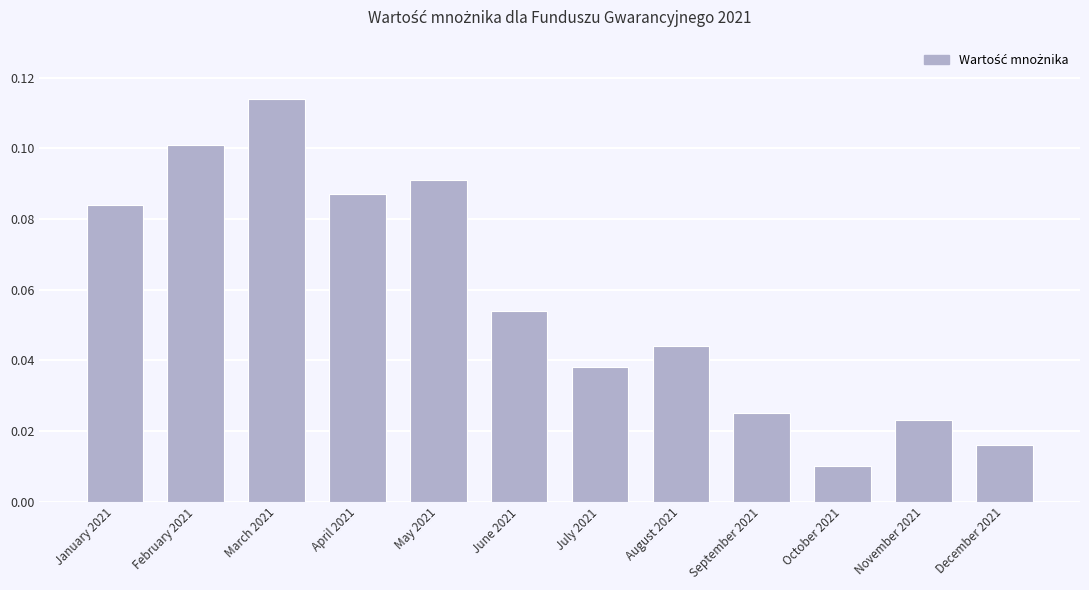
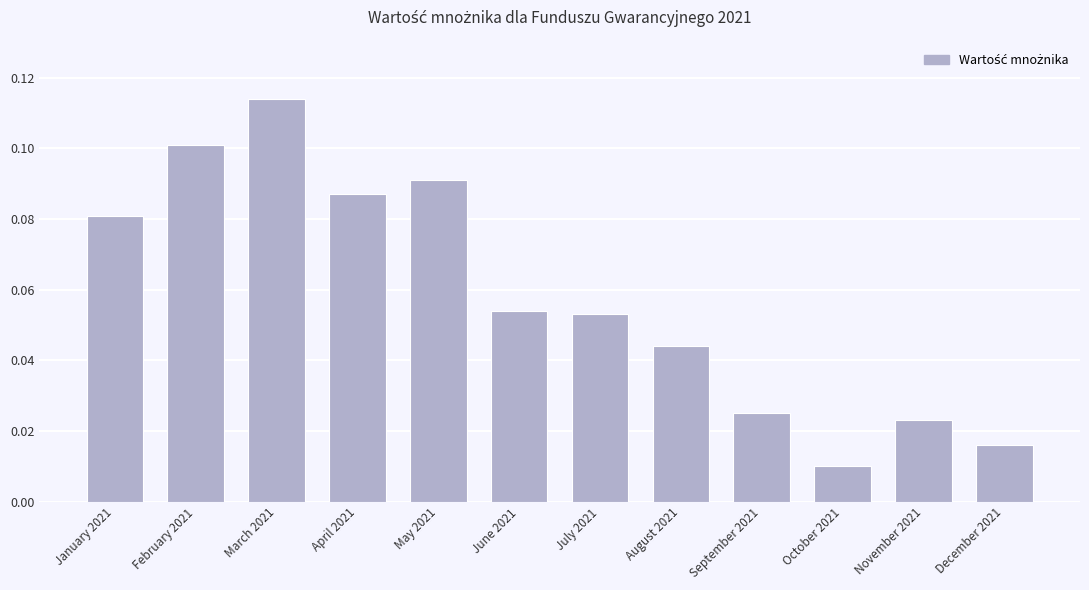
  {
-   "January 2021": 0.084,
+   "January 2021": 0.081,
    "February 2021": 0.101,
    "March 2021": 0.114,
    "April 2021": 0.087,
    "May 2021": 0.091,
    "June 2021": 0.054,
-   "July 2021": 0.038,
+   "July 2021": 0.053,
    "August 2021": 0.044,
    "September 2021": 0.025,
    "October 2021": 0.010,
    "November 2021": 0.023,
    "December 2021": 0.016
  }
